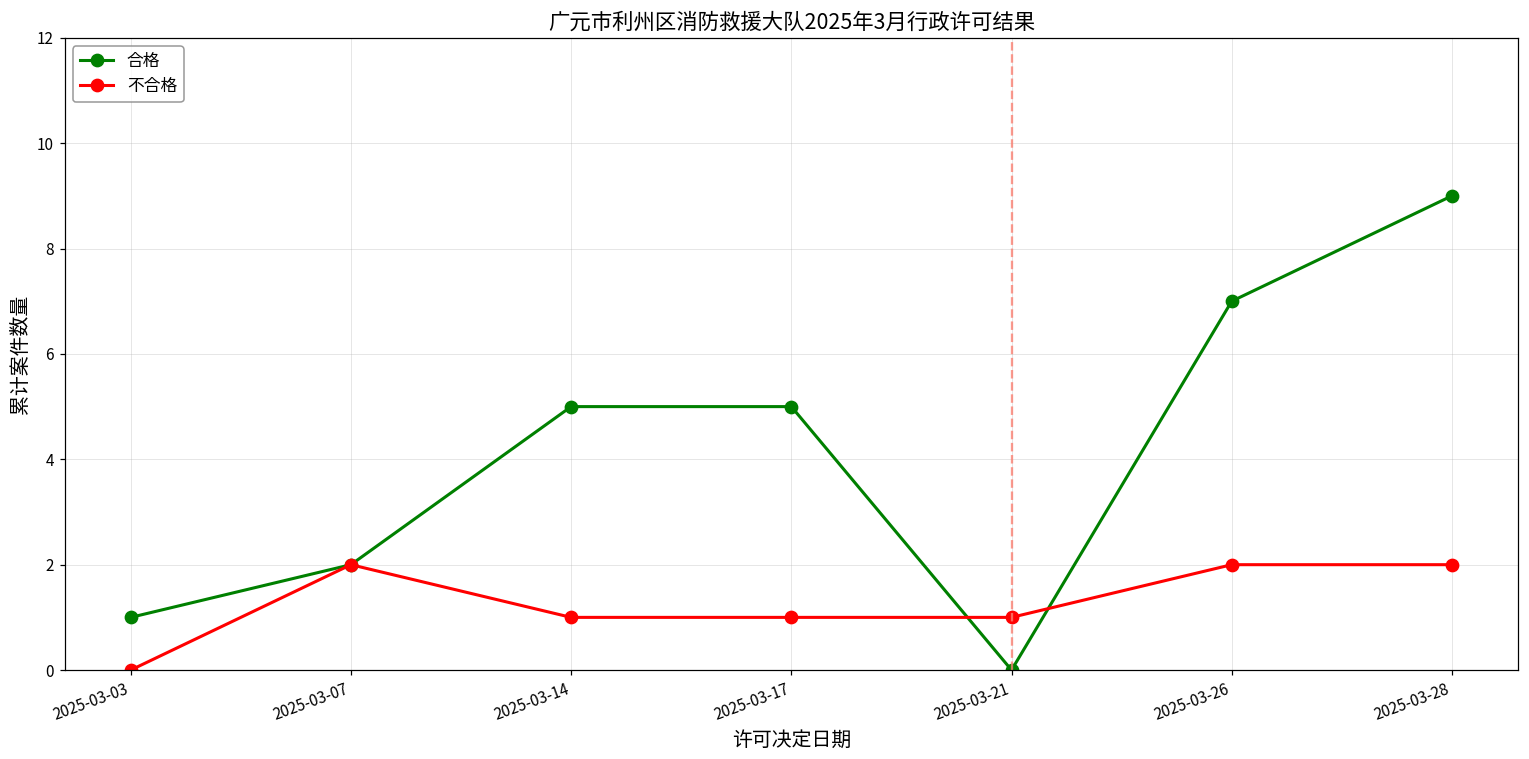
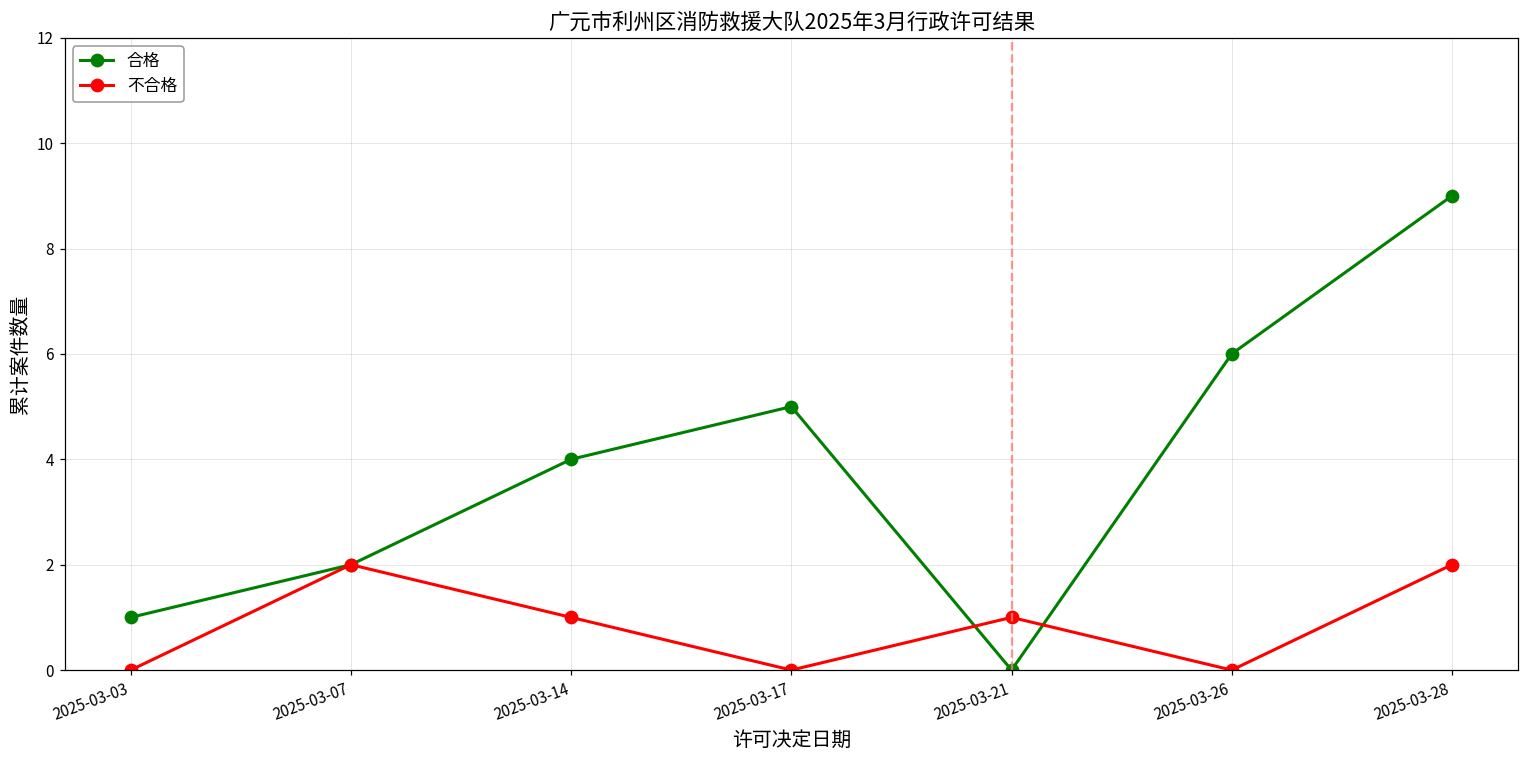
  {
    "合格": {
      "2025-03-03": 1,
-     "2025-03-14": 5,
+     "2025-03-14": 4,
      "2025-03-17": 5,
      "2025-03-21": 0,
-     "2025-03-26": 7,
+     "2025-03-26": 6,
      "2025-03-28": 9
    },
    "不合格": {
      "2025-03-03": 0,
      "2025-03-14": 1,
-     "2025-03-17": 1,
+     "2025-03-17": 0,
      "2025-03-21": 1,
-     "2025-03-26": 2,
+     "2025-03-26": 0,
      "2025-03-28": 2
    }
  }
